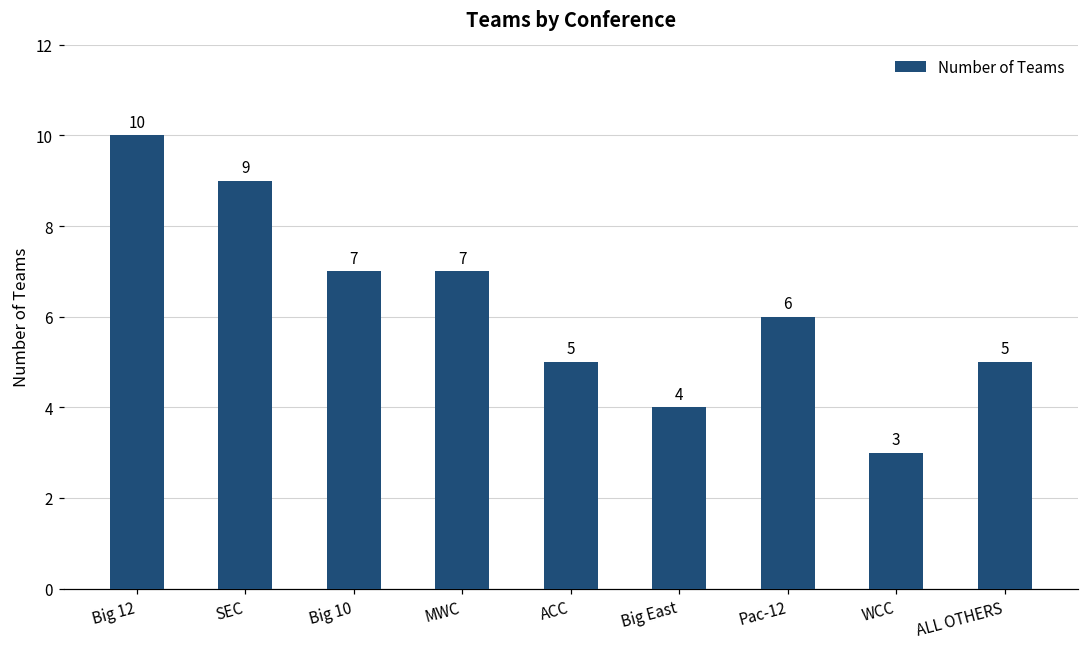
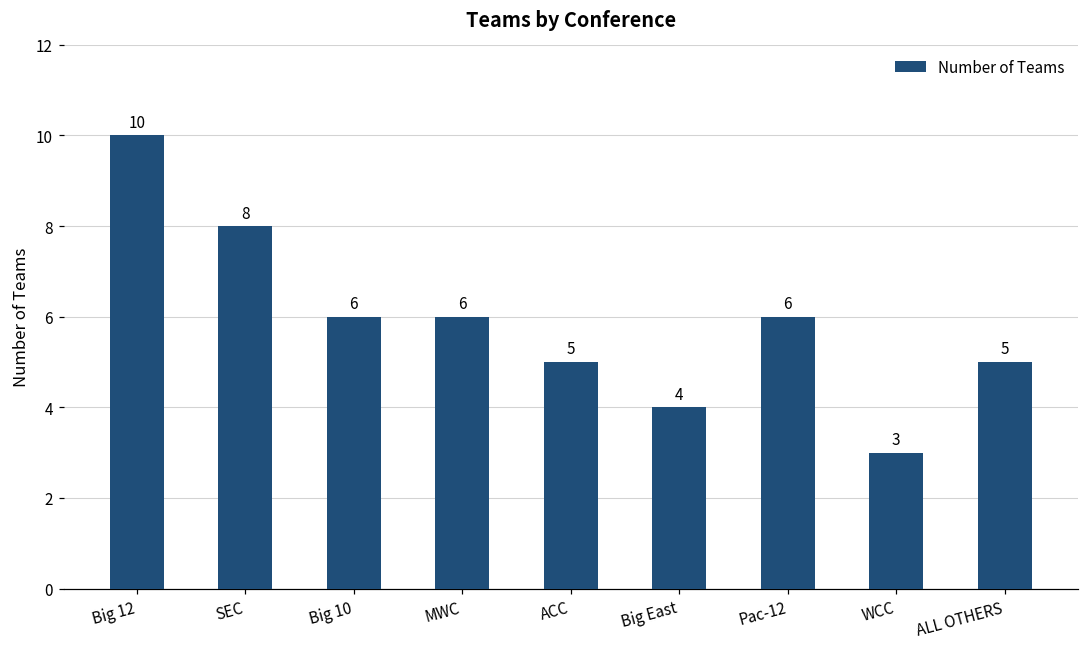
  {
    "Big 12": 10,
-   "SEC": 9,
-   "Big 10": 7,
-   "MWC": 7,
+   "SEC": 8,
+   "Big 10": 6,
+   "MWC": 6,
    "ACC": 5,
    "Big East": 4,
    "Pac-12": 6,
    "WCC": 3,
    "ALL OTHERS": 5
  }
